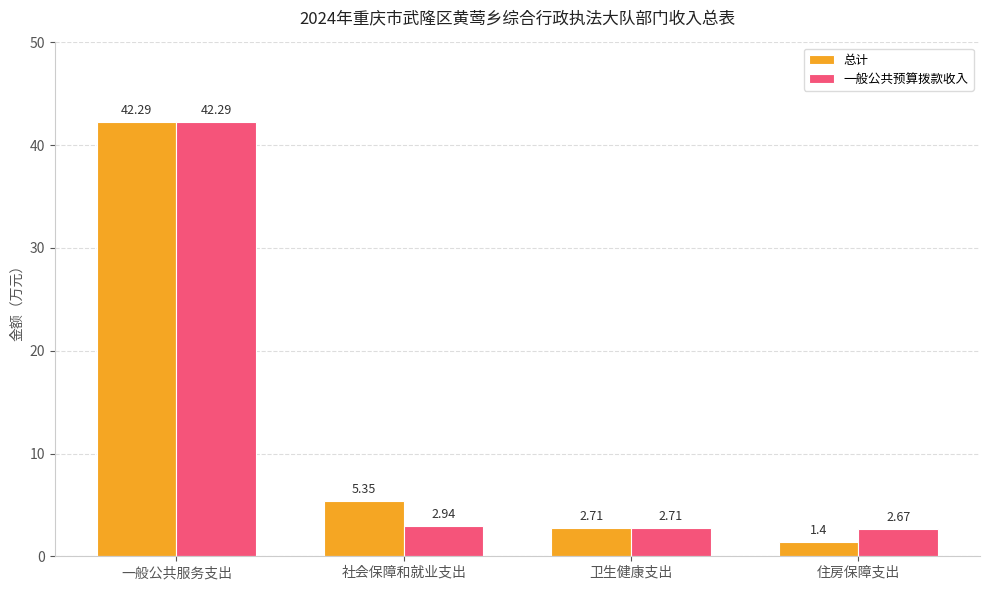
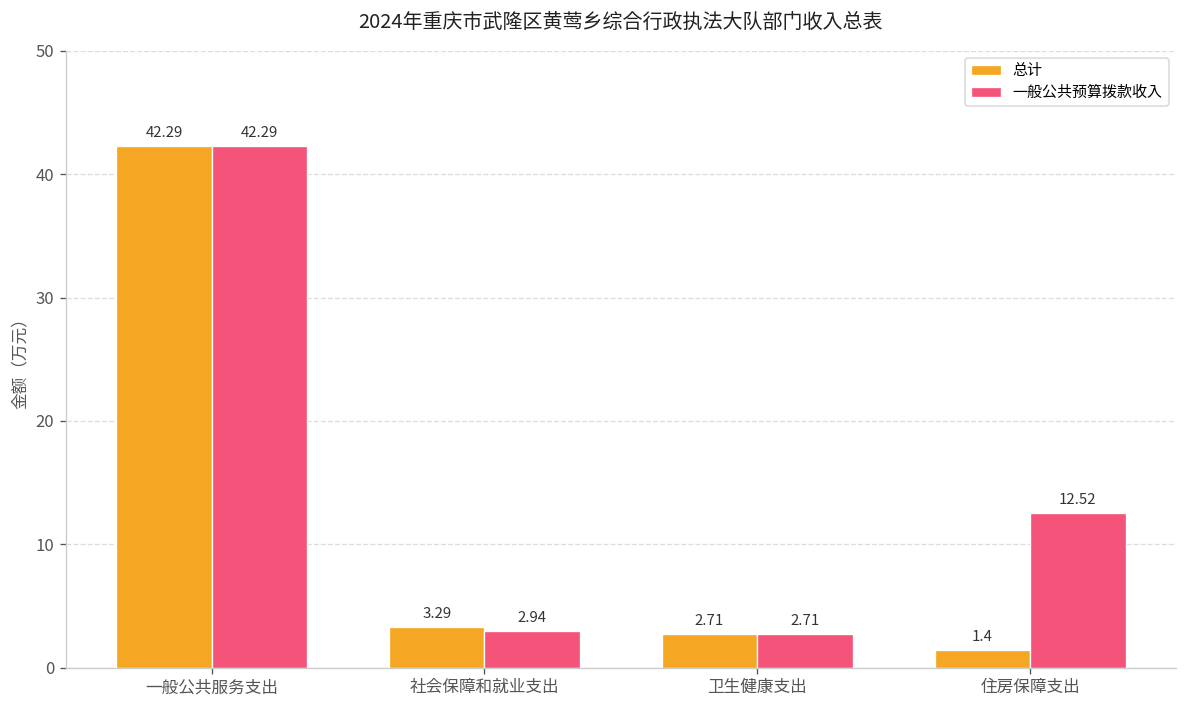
  {
    "总计": {
      "一般公共服务支出": 42.29,
-     "社会保障和就业支出": 5.35,
+     "社会保障和就业支出": 3.29,
      "卫生健康支出": 2.71,
      "住房保障支出": 1.4
    },
    "一般公共预算拨款收入": {
      "一般公共服务支出": 42.29,
      "社会保障和就业支出": 2.94,
      "卫生健康支出": 2.71,
-     "住房保障支出": 2.67
+     "住房保障支出": 12.52
    }
  }
